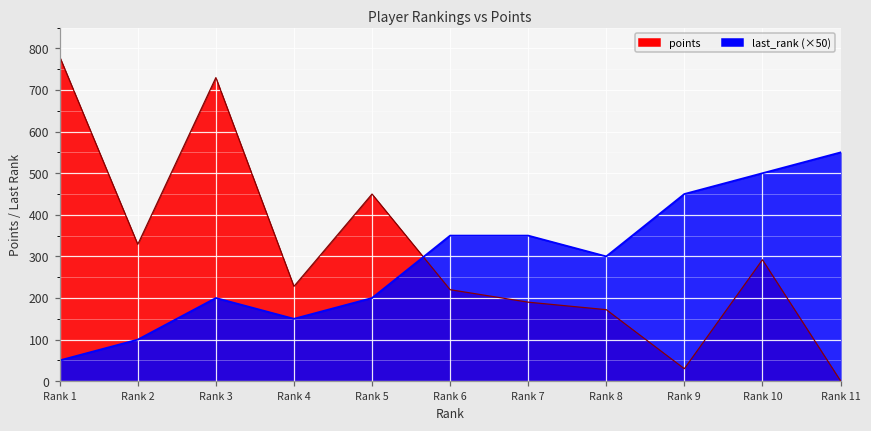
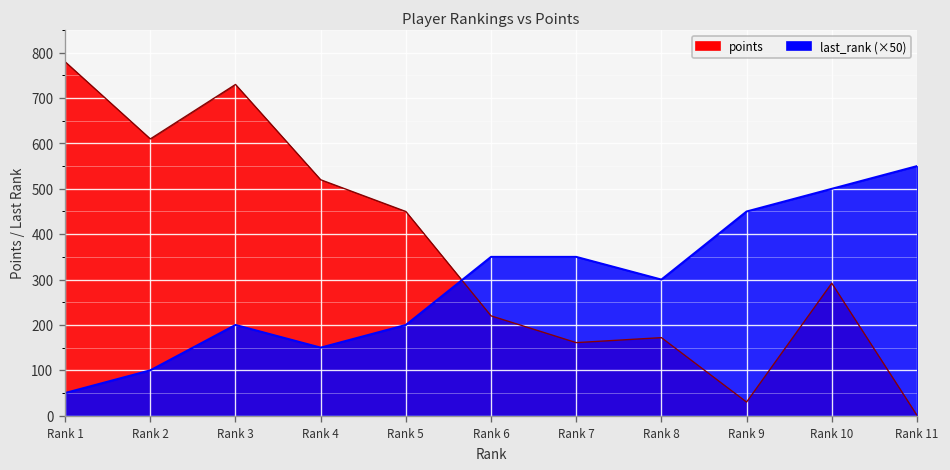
  {
    "points": {
      "Rank 1": 780,
-     "Rank 2": 330,
+     "Rank 2": 610,
      "Rank 3": 730,
-     "Rank 4": 230,
+     "Rank 4": 520,
      "Rank 5": 450,
      "Rank 6": 220,
-     "Rank 7": 190,
+     "Rank 7": 160,
      "Rank 8": 170,
      "Rank 9": 30,
      "Rank 10": 290,
      "Rank 11": 0
    }
  }
